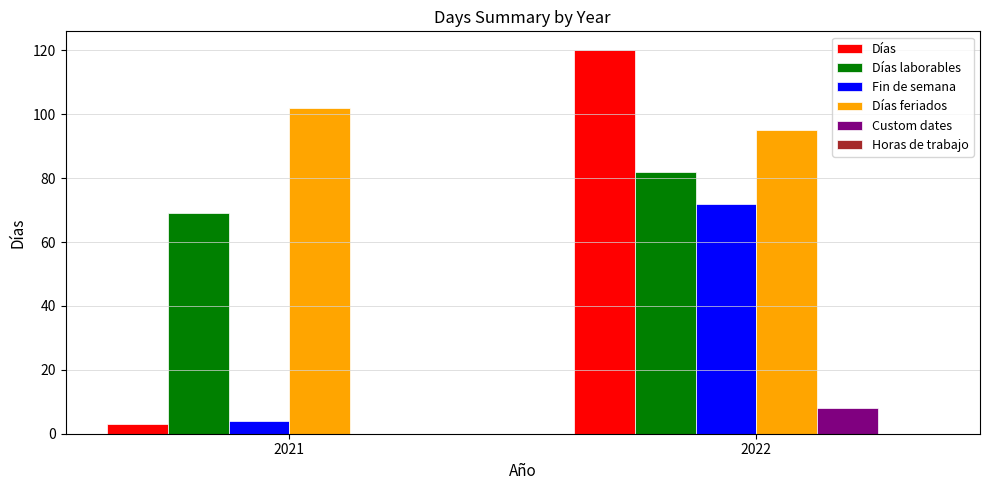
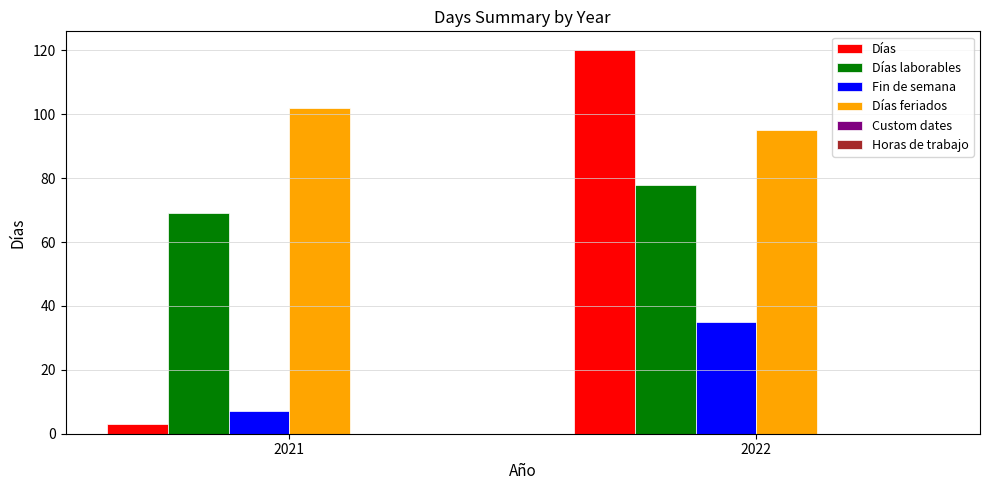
  {
    "Días": {
      "2021": 3,
      "2022": 120
    },
    "Días laborables": {
      "2021": 69,
-     "2022": 82
+     "2022": 78
    },
    "Fin de semana": {
-     "2021": 4,
-     "2022": 72
+     "2021": 7,
+     "2022": 35
    },
    "Días feriados": {
      "2021": 102,
      "2022": 95
    },
    "Custom dates": {
      "2021": 0,
-     "2022": 8
+     "2022": 0
    },
    "Horas de trabajo": {
      "2021": 0,
      "2022": 0
    }
  }
